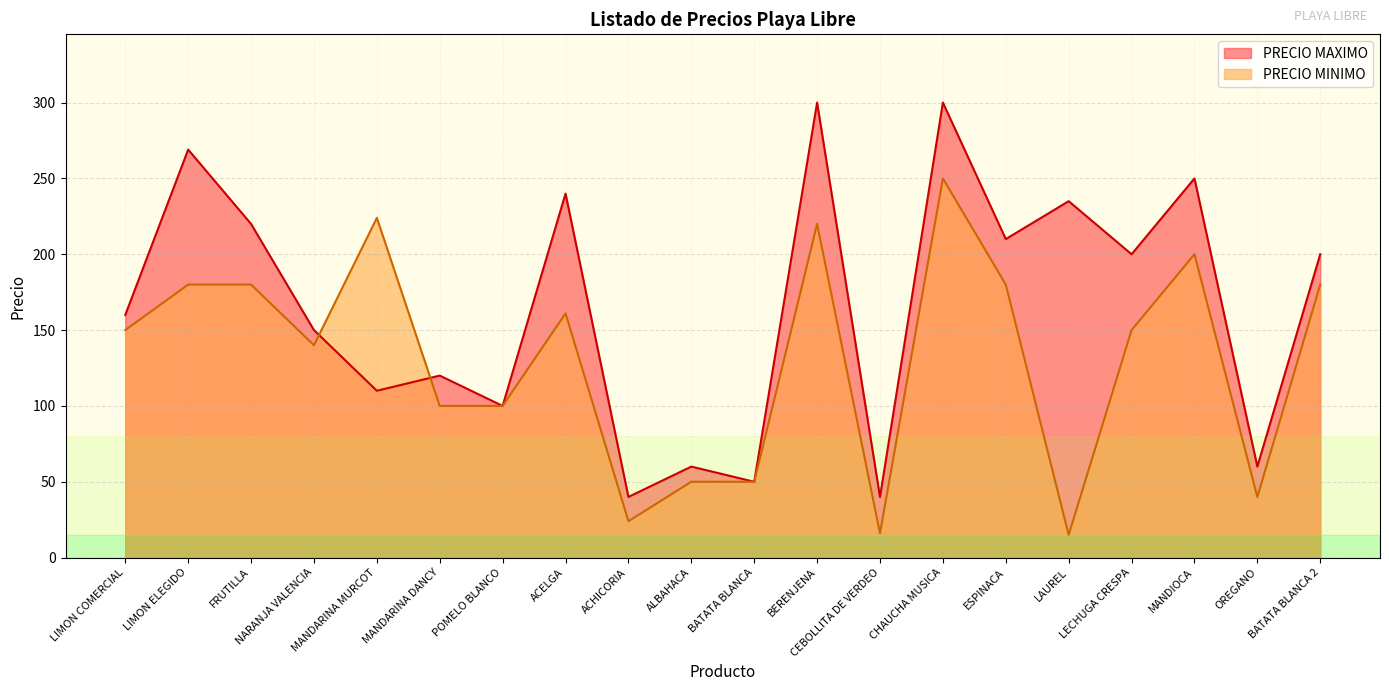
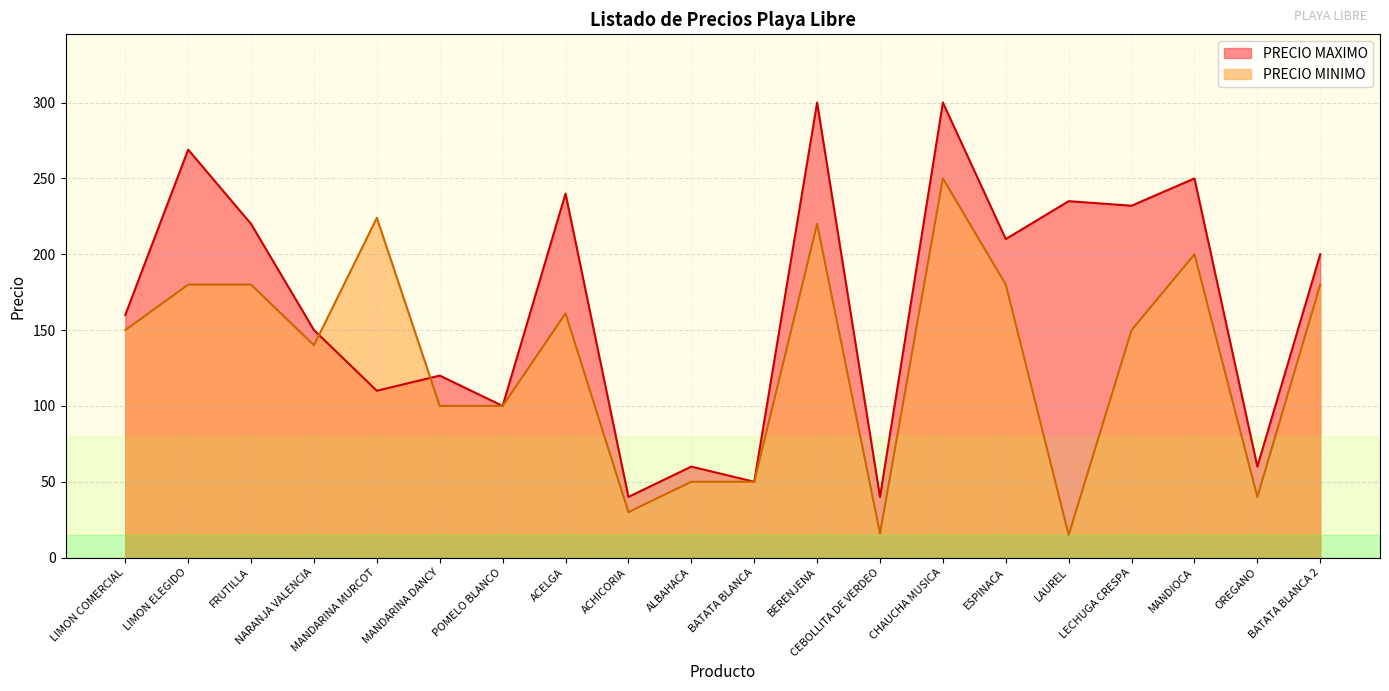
  {
    "PRECIO MAXIMO": {
      "LIMON COMERCIAL": 160,
      "LIMON ELEGIDO": 269,
      "FRUTILLA": 220,
      "NARANJA VALENCIA": 150,
      "MANDARINA MURCOT": 110,
      "MANDARINA DANCY": 120,
      "ACELGA": 240,
      "ACHICORIA": 40,
      "ALBAHACA": 60,
      "BERENJENA": 300,
      "CEBOLLITA DE VERDEO": 40,
      "CHAUCHA MUSICA": 300,
      "ESPINACA": 210,
      "LAUREL": 235,
-     "LECHUGA CRESPA": 200,
+     "LECHUGA CRESPA": 232,
      "MANDIOCA": 250,
      "OREGANO": 60,
      "BATATA BLANCA 2": 200
    },
    "PRECIO MINIMO": {
      "LIMON COMERCIAL": 150,
      "LIMON ELEGIDO": 180,
      "FRUTILLA": 180,
      "NARANJA VALENCIA": 140,
      "MANDARINA MURCOT": 224,
      "MANDARINA DANCY": 100,
      "ACELGA": 161,
-     "ACHICORIA": 24,
+     "ACHICORIA": 30,
      "ALBAHACA": 50,
      "BERENJENA": 220,
      "CEBOLLITA DE VERDEO": 16,
      "CHAUCHA MUSICA": 250,
      "ESPINACA": 180,
      "LAUREL": 15,
      "LECHUGA CRESPA": 150,
      "MANDIOCA": 200,
      "OREGANO": 40,
      "BATATA BLANCA 2": 180
    }
  }
